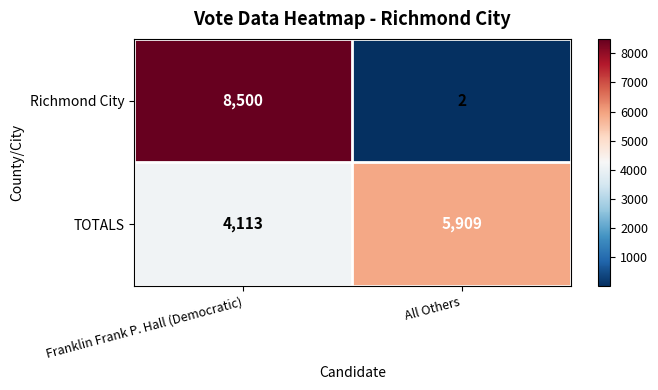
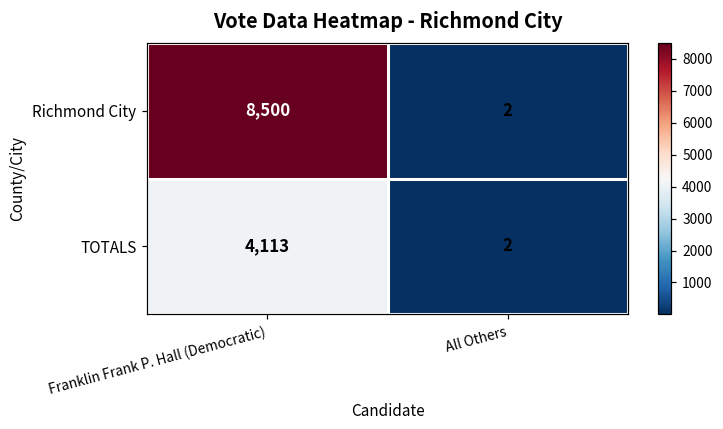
  {
    "Richmond City": {
      "Franklin Frank P. Hall (Democratic)": "8,500",
      "All Others": "2"
    },
    "TOTALS": {
      "Franklin Frank P. Hall (Democratic)": "4,113",
-     "All Others": "5,909"
+     "All Others": "2"
    }
  }
